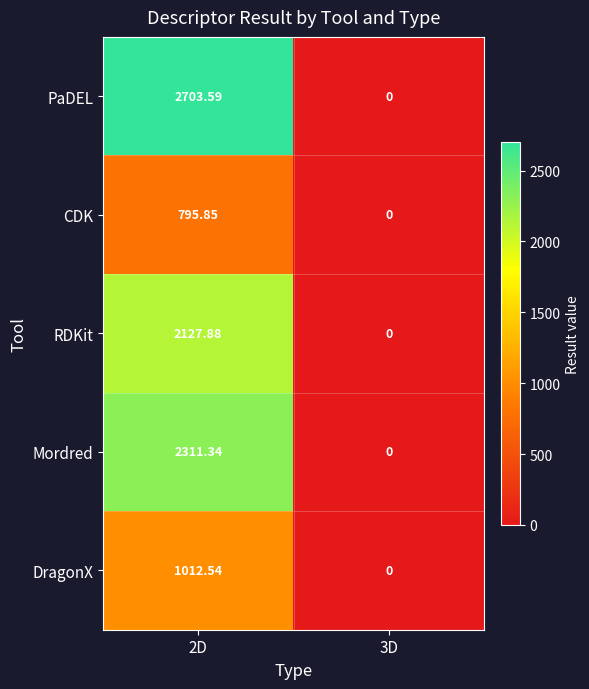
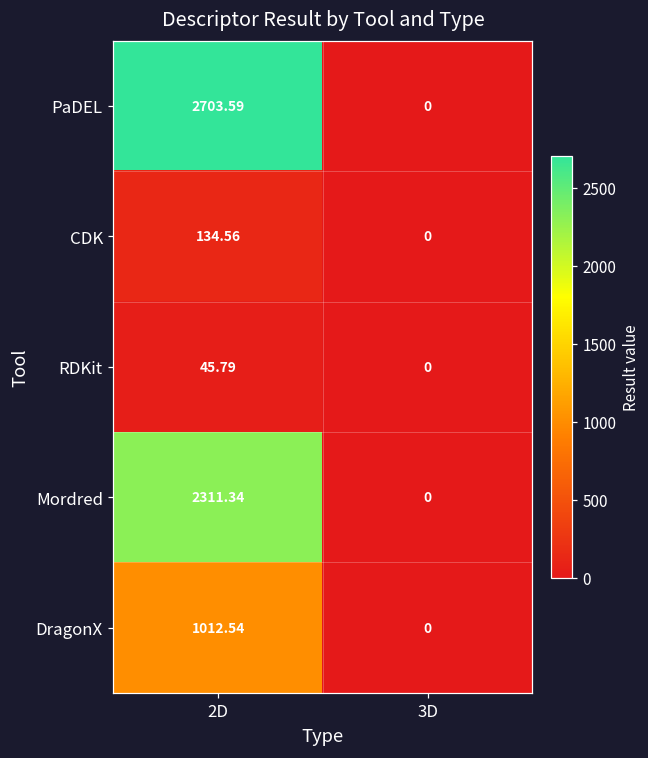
  {
    "PaDEL": {
      "2D": 2703.59,
      "3D": 0
    },
    "CDK": {
-     "2D": 795.85,
+     "2D": 134.56,
      "3D": 0
    },
    "RDKit": {
-     "2D": 2127.88,
+     "2D": 45.79,
      "3D": 0
    },
    "Mordred": {
      "2D": 2311.34,
      "3D": 0
    },
    "DragonX": {
      "2D": 1012.54,
      "3D": 0
    }
  }
